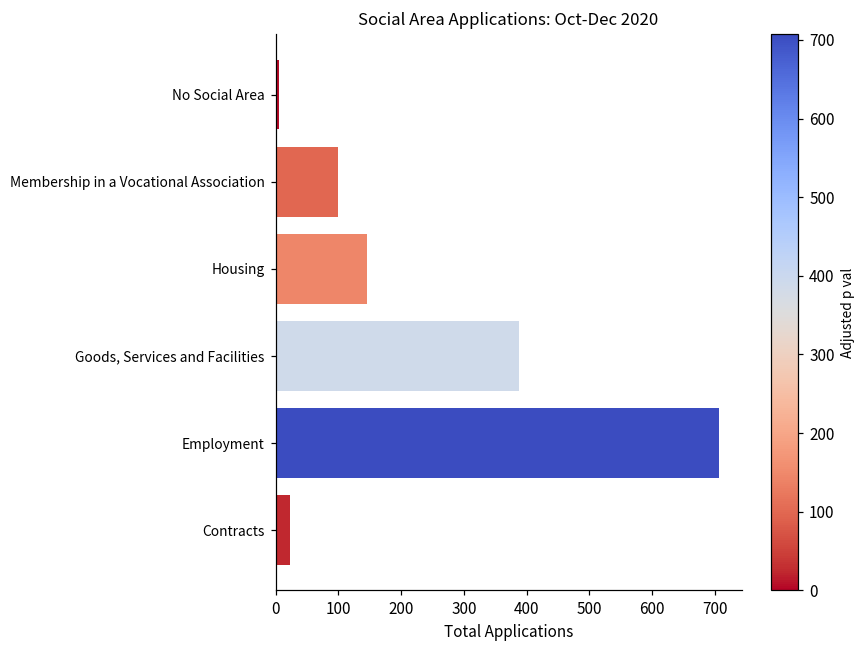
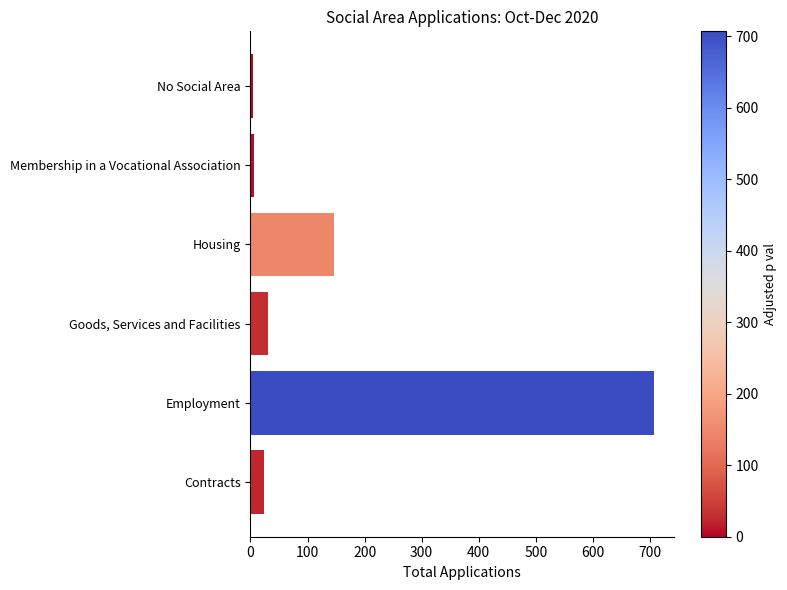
  {
    "No Social Area": 10,
-   "Membership in a Vocational Association": 100,
+   "Membership in a Vocational Association": 10,
    "Housing": 150,
-   "Goods, Services and Facilities": 390,
+   "Goods, Services and Facilities": 30,
    "Employment": 710,
    "Contracts": 20
  }
